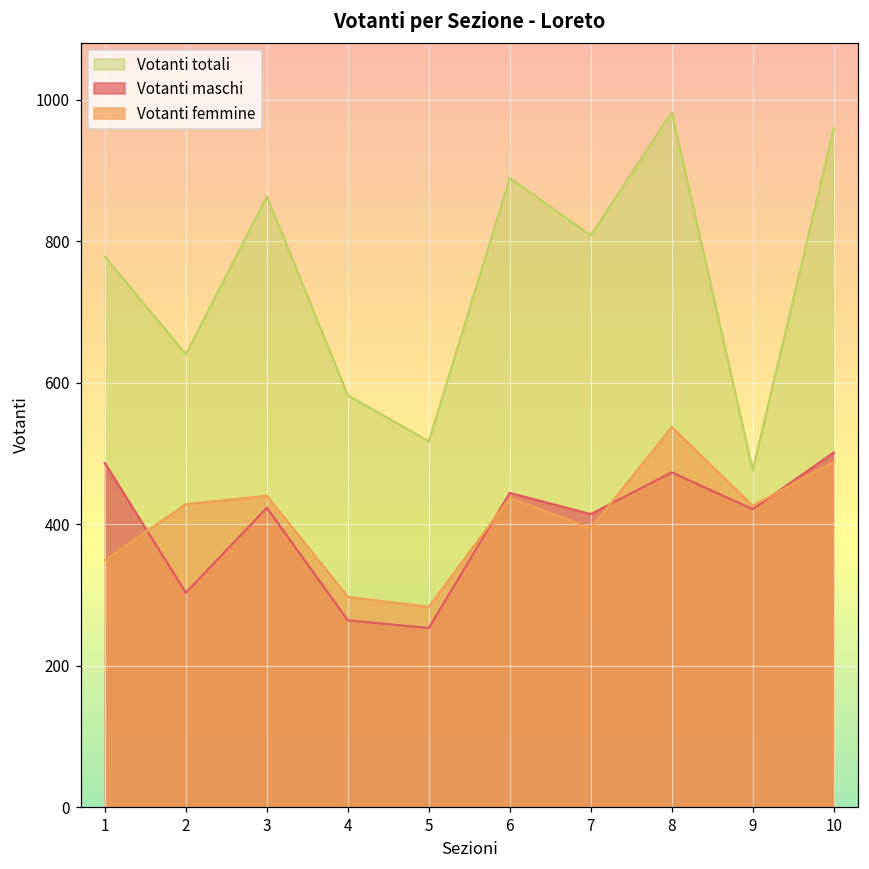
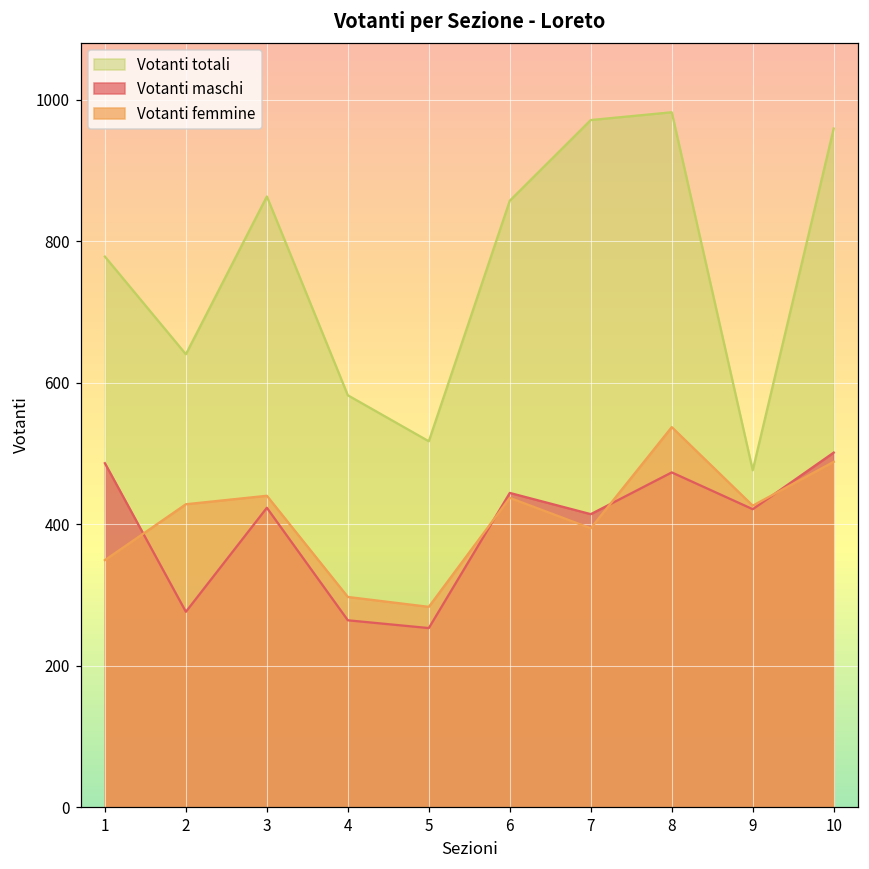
  {
    "Votanti totali": {
      "1": 780,
      "2": 640,
      "3": 860,
      "4": 580,
      "5": 520,
-     "6": 890,
-     "7": 810,
+     "6": 860,
+     "7": 970,
      "8": 980,
      "9": 480,
      "10": 960
    },
    "Votanti maschi": {
      "1": 490,
-     "2": 300,
+     "2": 280,
      "3": 420,
      "4": 260,
      "5": 250,
      "6": 440,
      "7": 410,
      "8": 470,
      "9": 420,
      "10": 500
    },
    "Votanti femmine": {
      "1": 350,
      "2": 430,
      "3": 440,
      "4": 300,
      "5": 280,
      "6": 440,
      "7": 390,
      "8": 540,
      "9": 430,
      "10": 490
    }
  }
